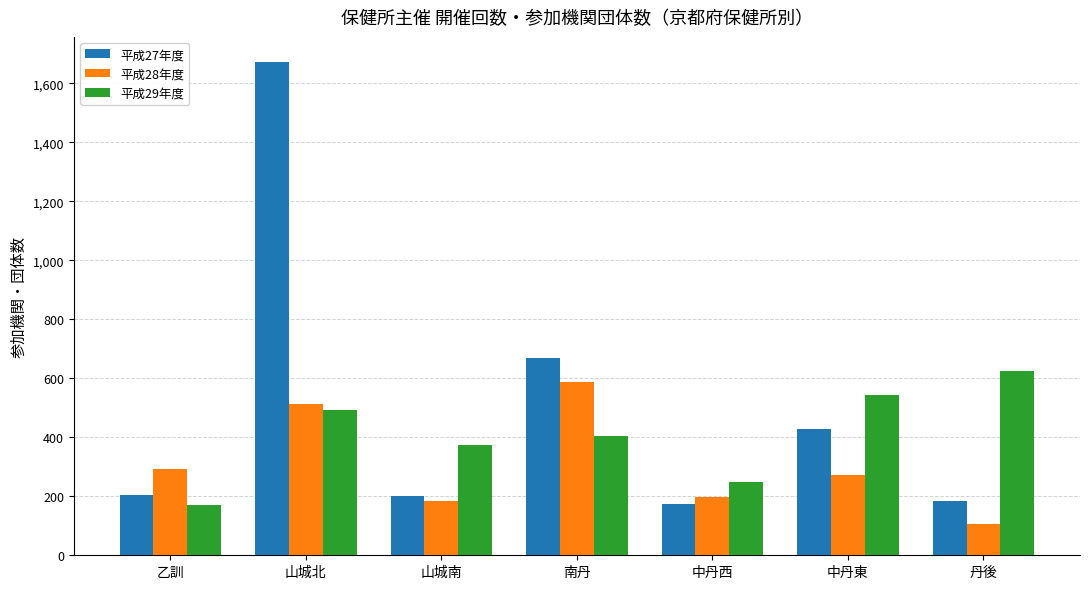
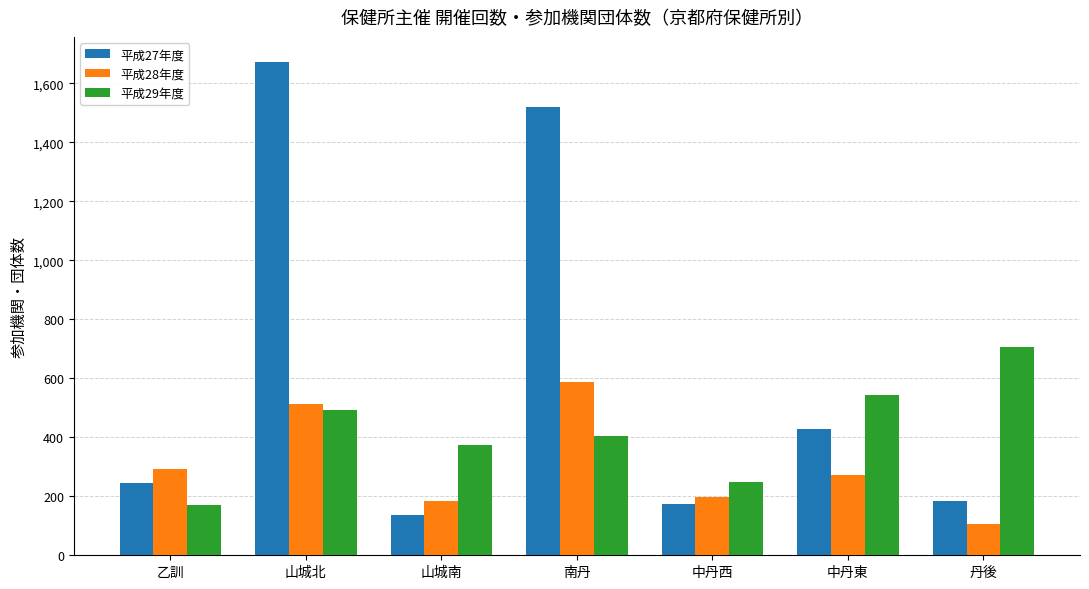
  {
    "平成27年度": {
-     "乙訓": "210",
+     "乙訓": "240",
      "山城北": "1,670",
-     "山城南": "200",
-     "南丹": "670",
+     "山城南": "140",
+     "南丹": "1,520",
      "中丹西": "170",
      "中丹東": "430",
      "丹後": "190"
    },
    "平成28年度": {
      "乙訓": "290",
      "山城北": "510",
      "山城南": "190",
      "南丹": "590",
      "中丹西": "200",
      "中丹東": "270",
      "丹後": "110"
    },
    "平成29年度": {
      "乙訓": "170",
      "山城北": "490",
      "山城南": "370",
      "南丹": "410",
      "中丹西": "250",
      "中丹東": "540",
-     "丹後": "630"
+     "丹後": "710"
    }
  }
